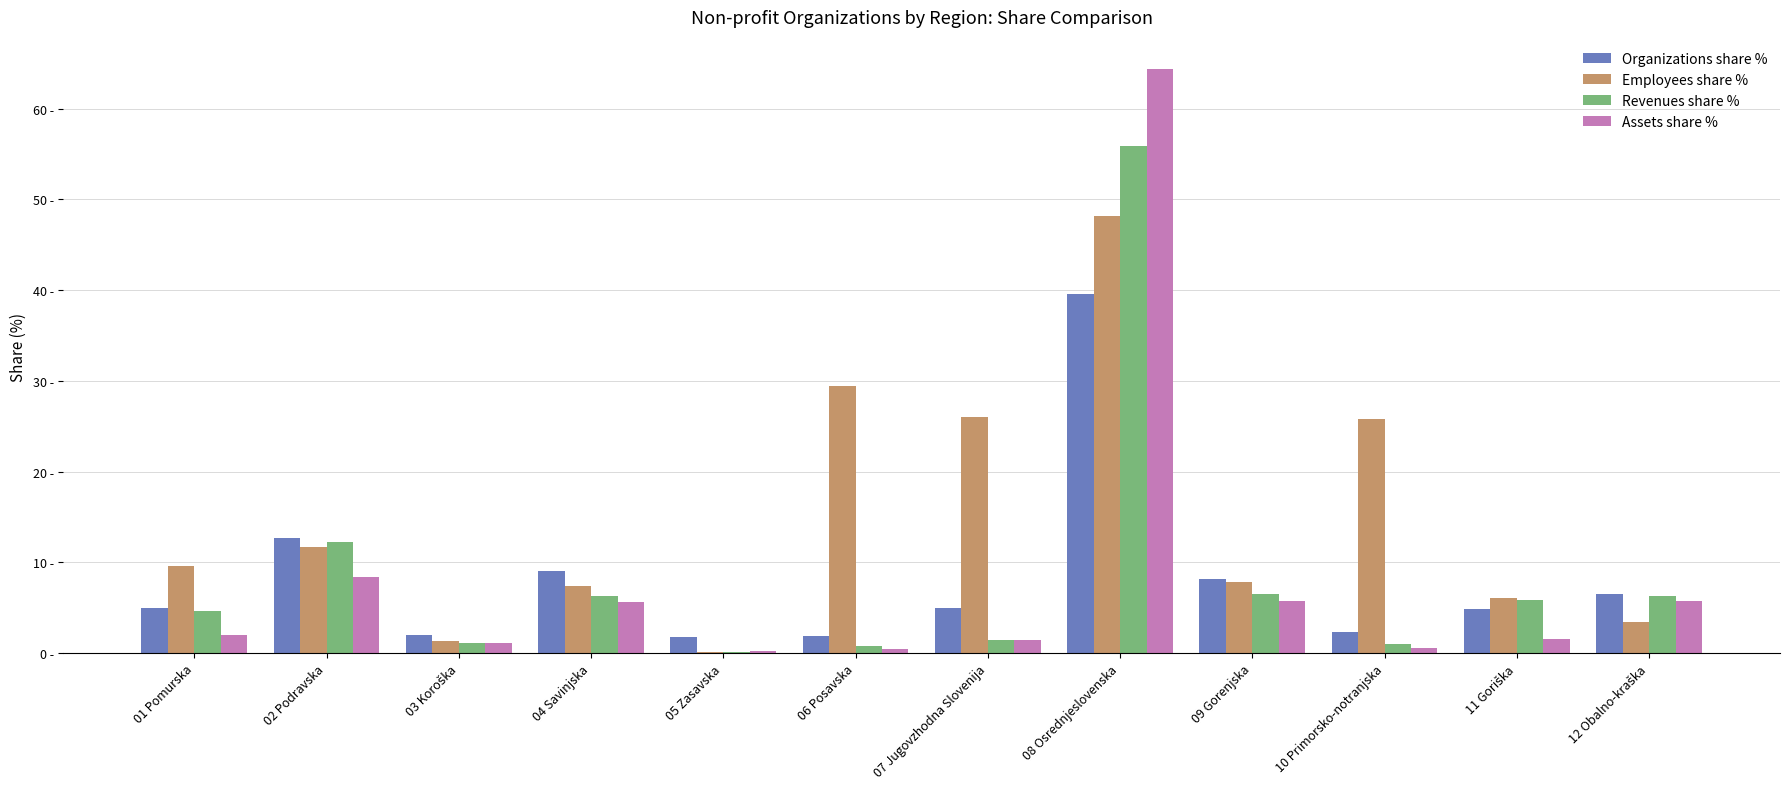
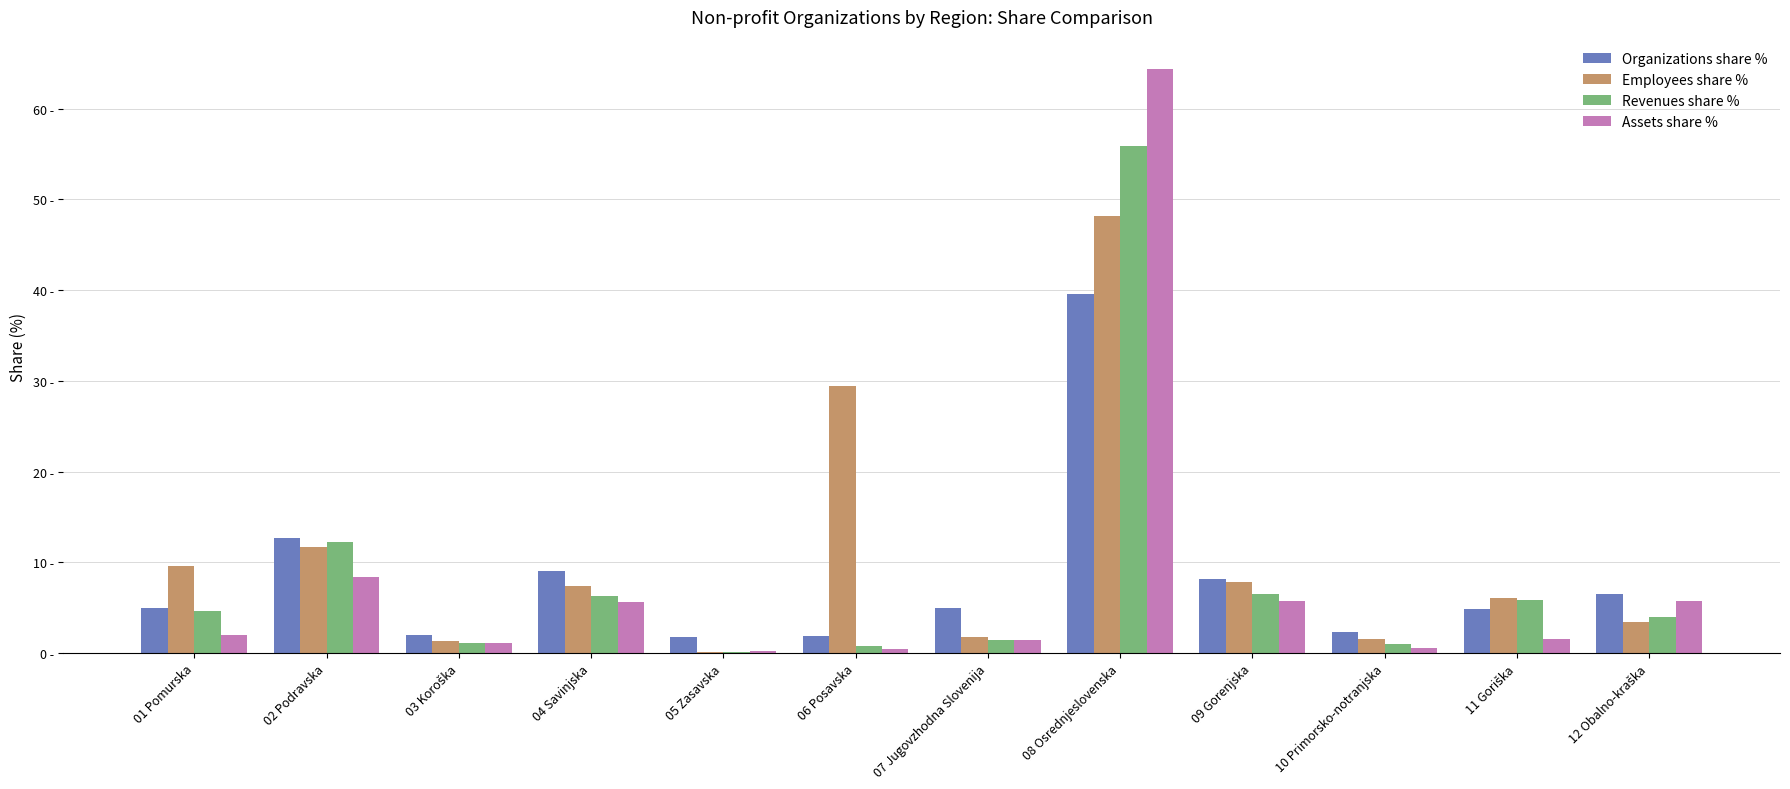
  {
    "Organizations share %": {
      "01 Pomurska": "5 -",
      "02 Podravska": "13 -",
      "03 Koroška": "2 -",
      "04 Savinjska": "9 -",
      "05 Zasavska": "2 -",
      "06 Posavska": "2 -",
      "07 Jugovzhodna Slovenija": "5 -",
      "08 Osrednjeslovenska": "40 -",
      "09 Gorenjska": "8 -",
      "10 Primorsko-notranjska": "2 -",
      "11 Goriška": "5 -",
      "12 Obalno-kraška": "7 -"
    },
    "Employees share %": {
      "01 Pomurska": "10 -",
      "02 Podravska": "12 -",
      "03 Koroška": "1 -",
      "04 Savinjska": "7 -",
      "06 Posavska": "29 -",
-     "07 Jugovzhodna Slovenija": "26 -",
+     "07 Jugovzhodna Slovenija": "2 -",
      "08 Osrednjeslovenska": "48 -",
      "09 Gorenjska": "8 -",
-     "10 Primorsko-notranjska": "26 -",
+     "10 Primorsko-notranjska": "2 -",
      "11 Goriška": "6 -",
      "12 Obalno-kraška": "3 -"
    },
    "Revenues share %": {
      "01 Pomurska": "5 -",
      "02 Podravska": "12 -",
      "03 Koroška": "1 -",
      "04 Savinjska": "6 -",
      "06 Posavska": "1 -",
      "07 Jugovzhodna Slovenija": "2 -",
      "08 Osrednjeslovenska": "56 -",
      "09 Gorenjska": "7 -",
      "10 Primorsko-notranjska": "1 -",
      "11 Goriška": "6 -",
-     "12 Obalno-kraška": "6 -"
+     "12 Obalno-kraška": "4 -"
    },
    "Assets share %": {
      "01 Pomurska": "2 -",
      "02 Podravska": "8 -",
      "03 Koroška": "1 -",
      "04 Savinjska": "6 -",
      "06 Posavska": "0 -",
      "07 Jugovzhodna Slovenija": "1 -",
      "08 Osrednjeslovenska": "64 -",
      "09 Gorenjska": "6 -",
      "10 Primorsko-notranjska": "1 -",
      "11 Goriška": "2 -",
      "12 Obalno-kraška": "6 -"
    }
  }
